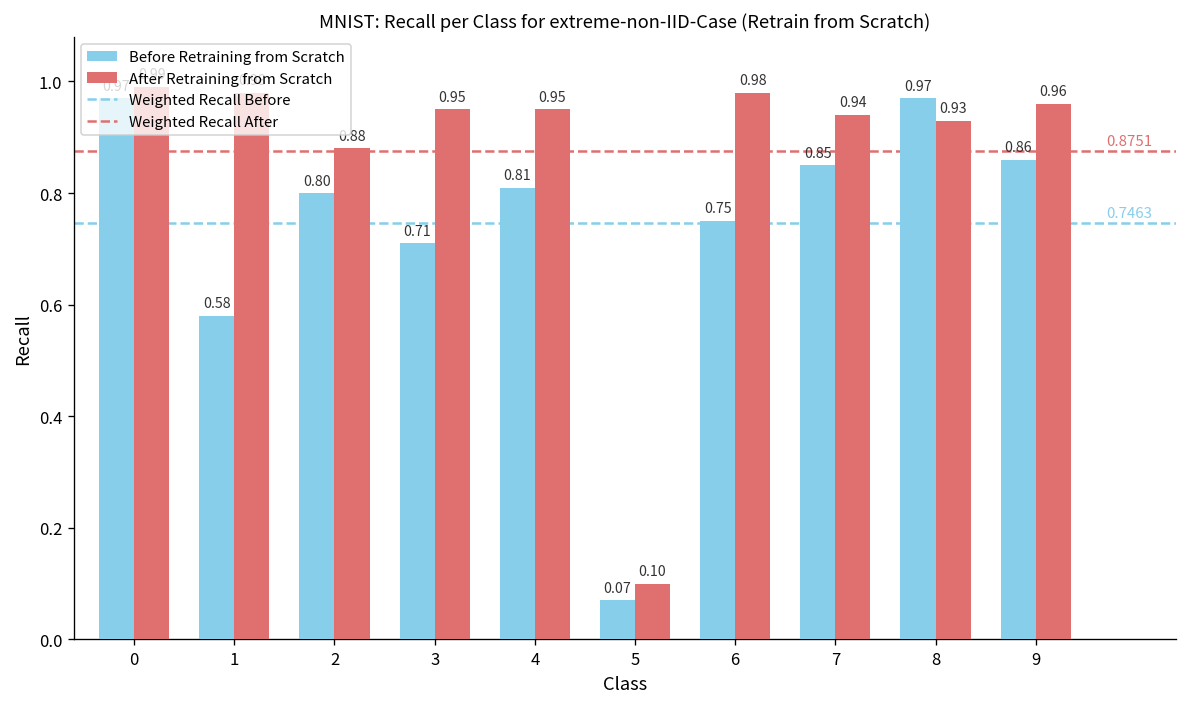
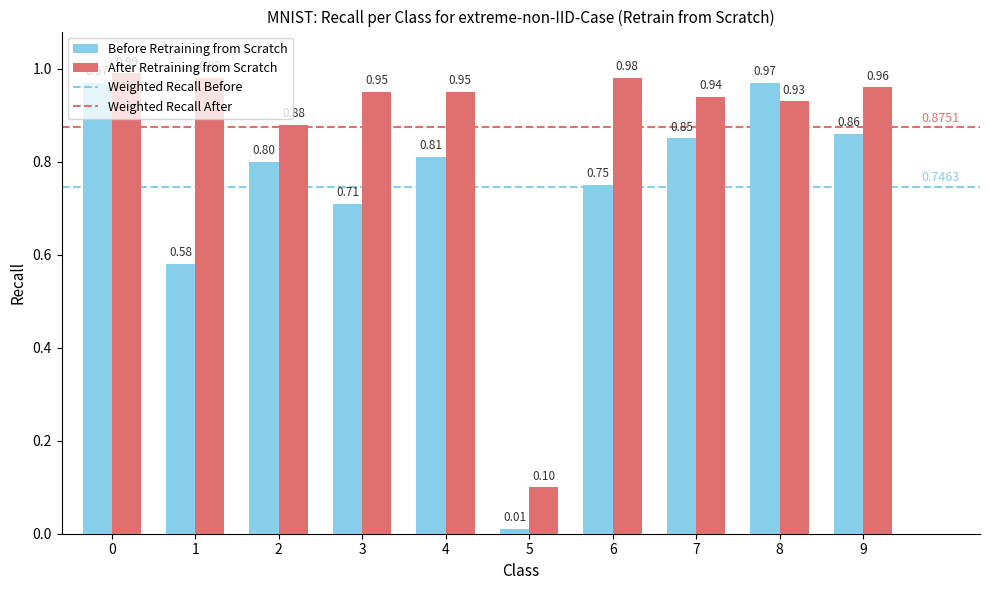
  {
    "Before Retraining from Scratch": {
      "1": 0.58,
      "2": 0.80,
      "3": 0.71,
      "4": 0.81,
-     "5": 0.07,
+     "5": 0.01,
      "6": 0.75,
      "7": 0.85,
      "8": 0.97,
      "9": 0.86
    },
    "After Retraining from Scratch": {
      "3": 0.95,
      "4": 0.95,
      "5": 0.10,
      "6": 0.98,
      "7": 0.94,
      "8": 0.93,
      "9": 0.96
    }
  }
